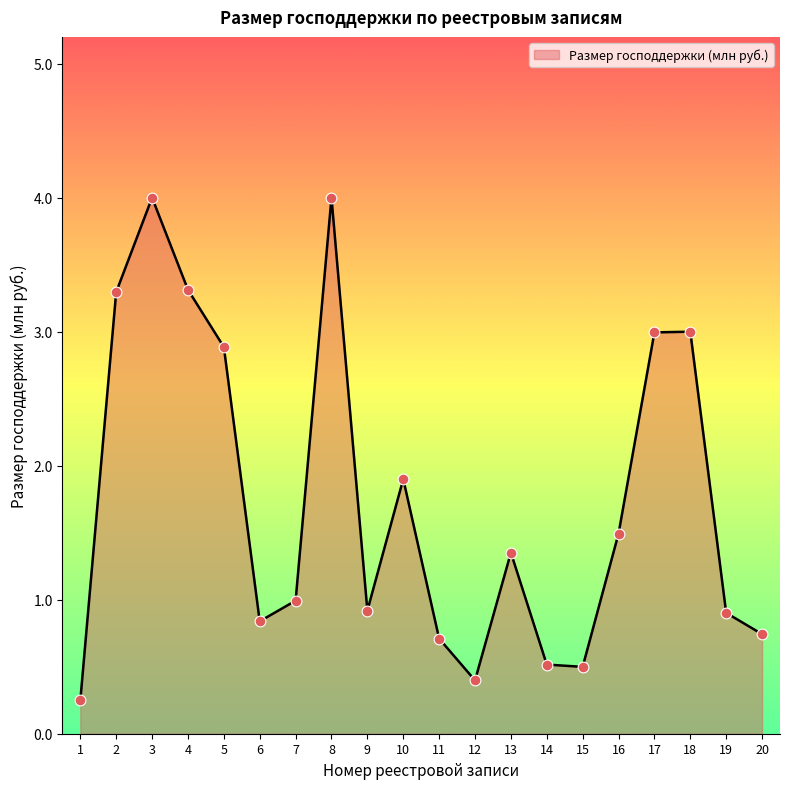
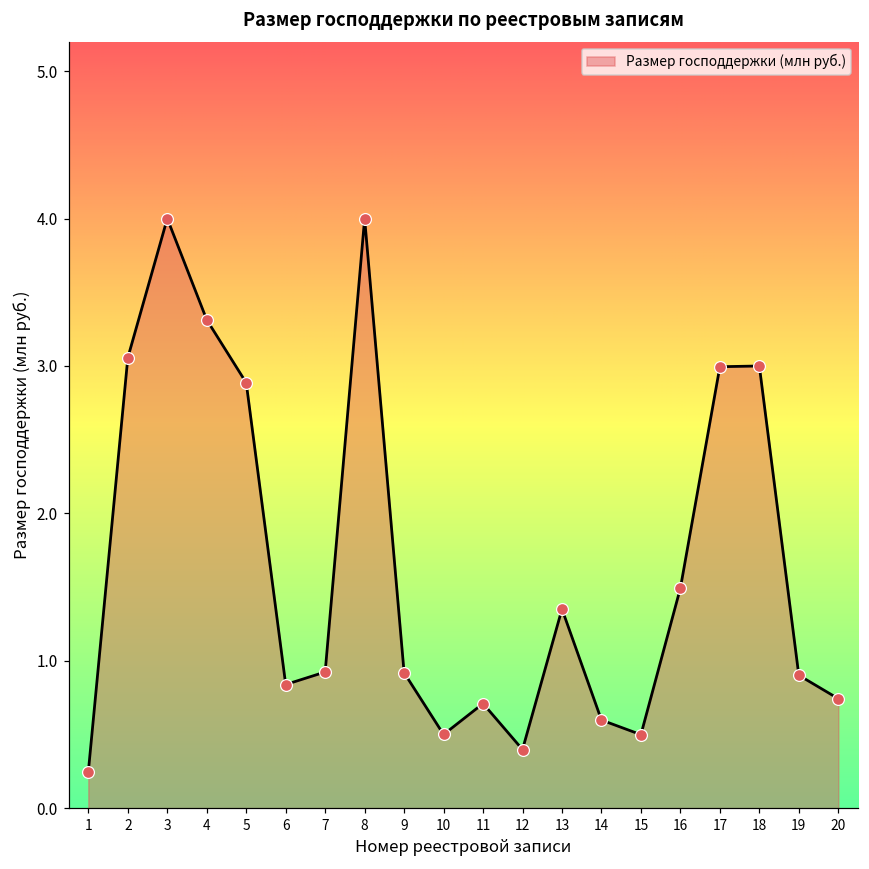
  {
    "1": 0.25,
-   "2": 3.30,
+   "2": 3.06,
    "3": 4.00,
    "4": 3.31,
    "5": 2.89,
    "6": 0.84,
-   "7": 0.99,
+   "7": 0.92,
    "8": 4.00,
    "9": 0.92,
-   "10": 1.9,
+   "10": 0.5,
    "11": 0.71,
    "12": 0.40,
    "13": 1.35,
-   "14": 0.52,
+   "14": 0.60,
    "15": 0.50,
    "16": 1.49,
    "17": 3.00,
    "18": 3.00,
    "19": 0.90,
    "20": 0.74
  }
